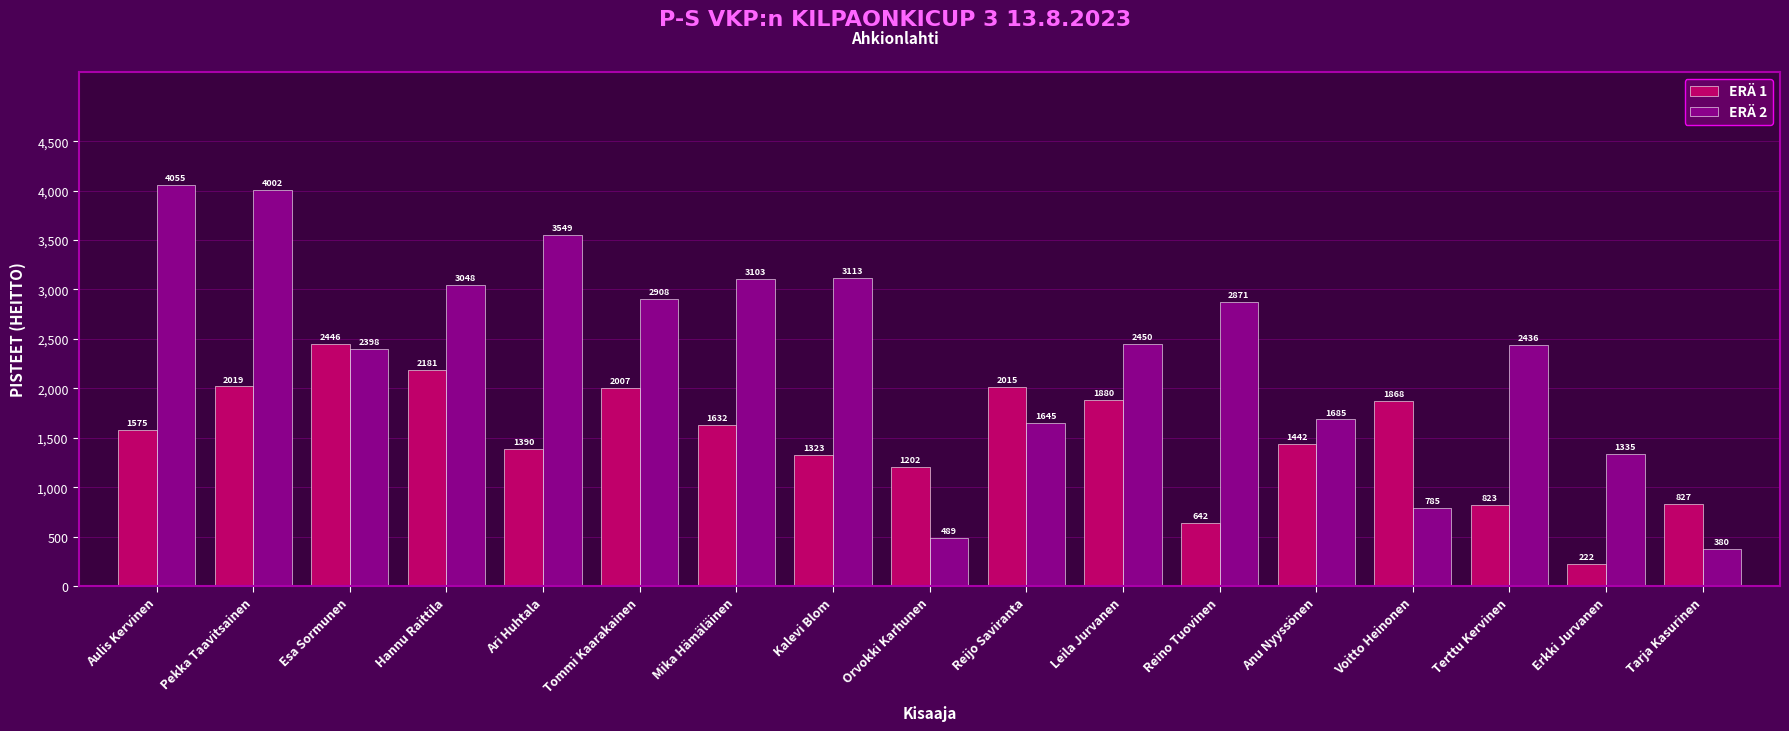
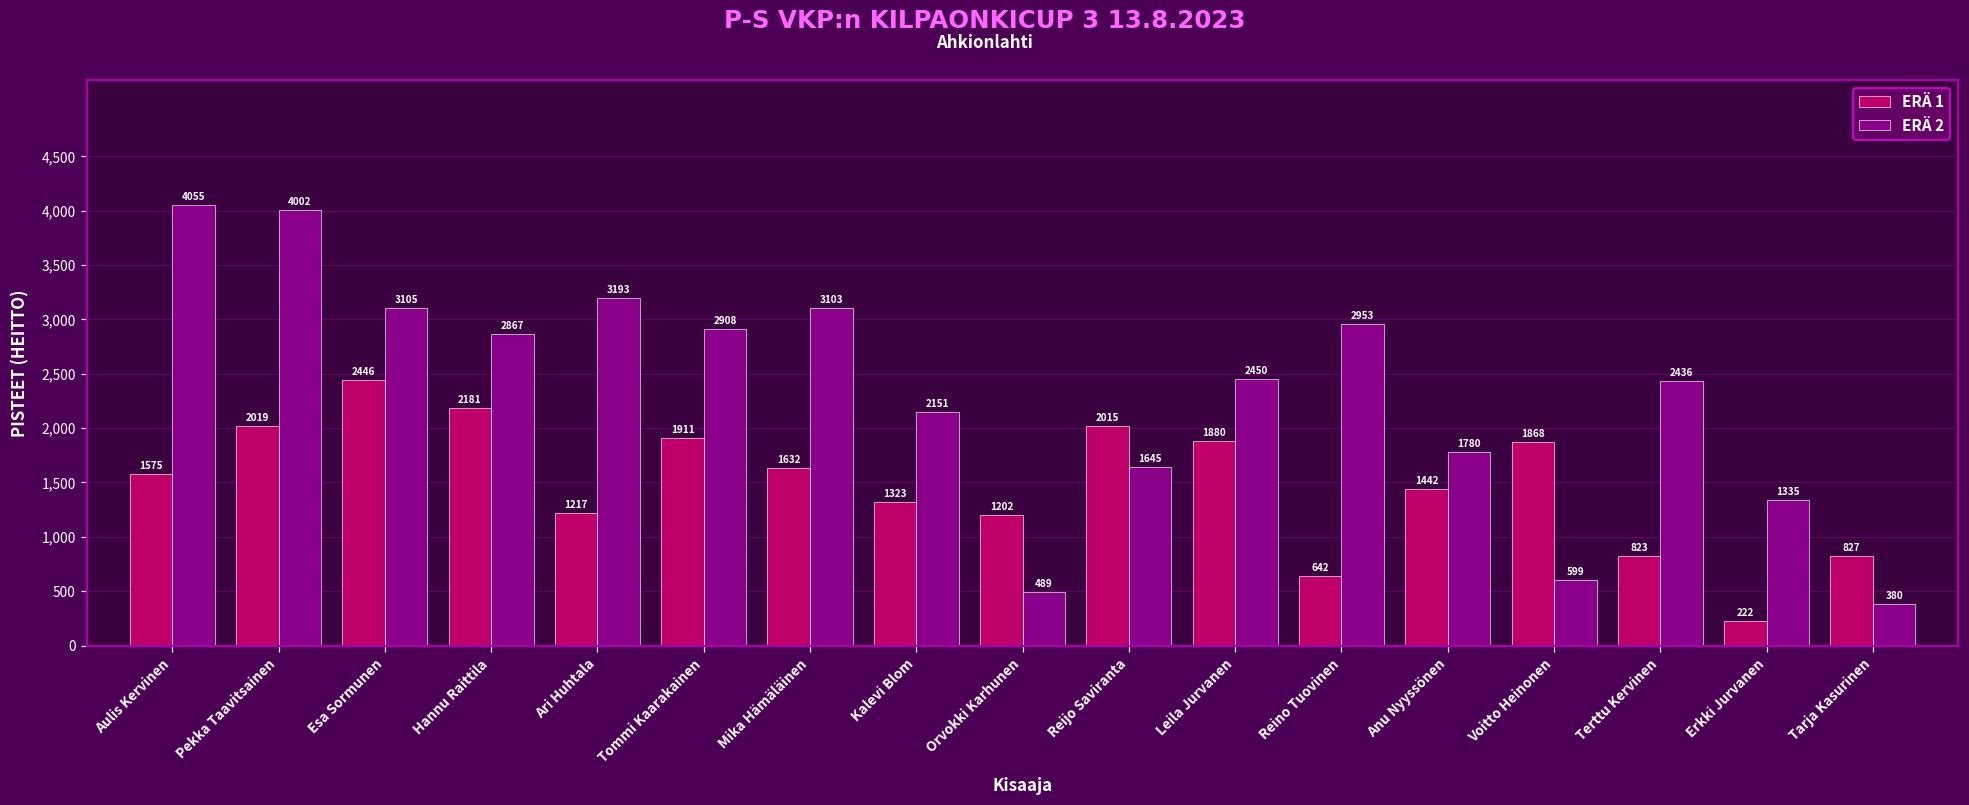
  {
    "ERÄ 1": {
      "Aulis Kervinen": 1575,
      "Pekka Taavitsainen": 2019,
      "Esa Sormunen": 2446,
      "Hannu Raittila": 2181,
-     "Ari Huhtala": 1390,
-     "Tommi Kaarakainen": 2007,
+     "Ari Huhtala": 1217,
+     "Tommi Kaarakainen": 1911,
      "Mika Hämäläinen": 1632,
      "Kalevi Blom": 1323,
      "Orvokki Karhunen": 1202,
      "Reijo Saviranta": 2015,
      "Leila Jurvanen": 1880,
      "Reino Tuovinen": 642,
      "Anu Nyyssönen": 1442,
      "Voitto Heinonen": 1868,
      "Terttu Kervinen": 823,
      "Erkki Jurvanen": 222,
      "Tarja Kasurinen": 827
    },
    "ERÄ 2": {
      "Aulis Kervinen": 4055,
      "Pekka Taavitsainen": 4002,
-     "Esa Sormunen": 2398,
-     "Hannu Raittila": 3048,
-     "Ari Huhtala": 3549,
+     "Esa Sormunen": 3105,
+     "Hannu Raittila": 2867,
+     "Ari Huhtala": 3193,
      "Tommi Kaarakainen": 2908,
      "Mika Hämäläinen": 3103,
-     "Kalevi Blom": 3113,
+     "Kalevi Blom": 2151,
      "Orvokki Karhunen": 489,
      "Reijo Saviranta": 1645,
      "Leila Jurvanen": 2450,
-     "Reino Tuovinen": 2871,
-     "Anu Nyyssönen": 1685,
-     "Voitto Heinonen": 785,
+     "Reino Tuovinen": 2953,
+     "Anu Nyyssönen": 1780,
+     "Voitto Heinonen": 599,
      "Terttu Kervinen": 2436,
      "Erkki Jurvanen": 1335,
      "Tarja Kasurinen": 380
    }
  }
